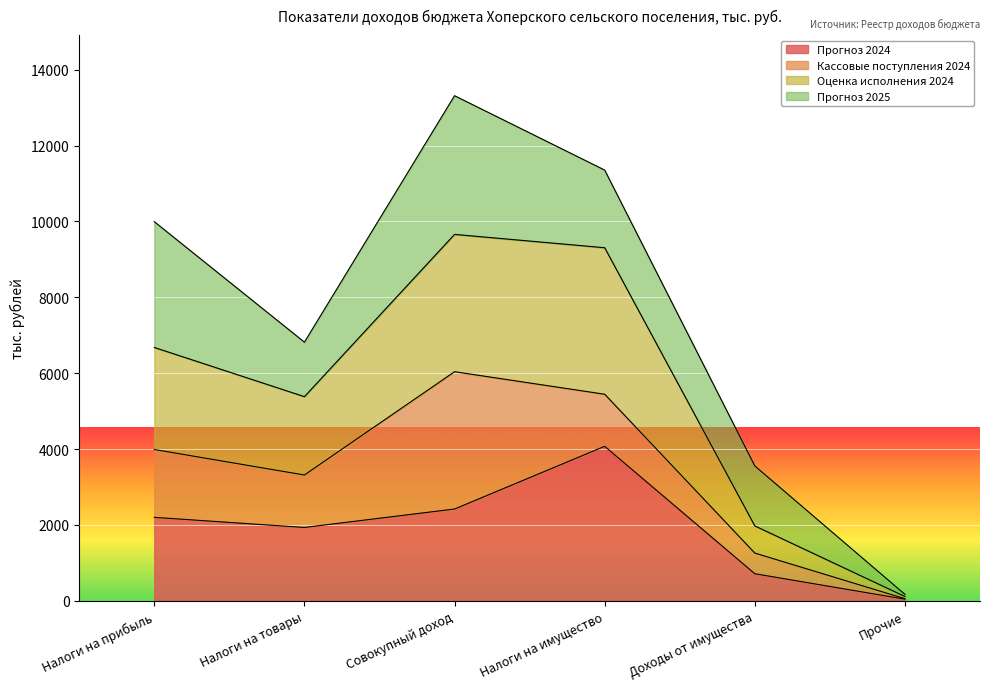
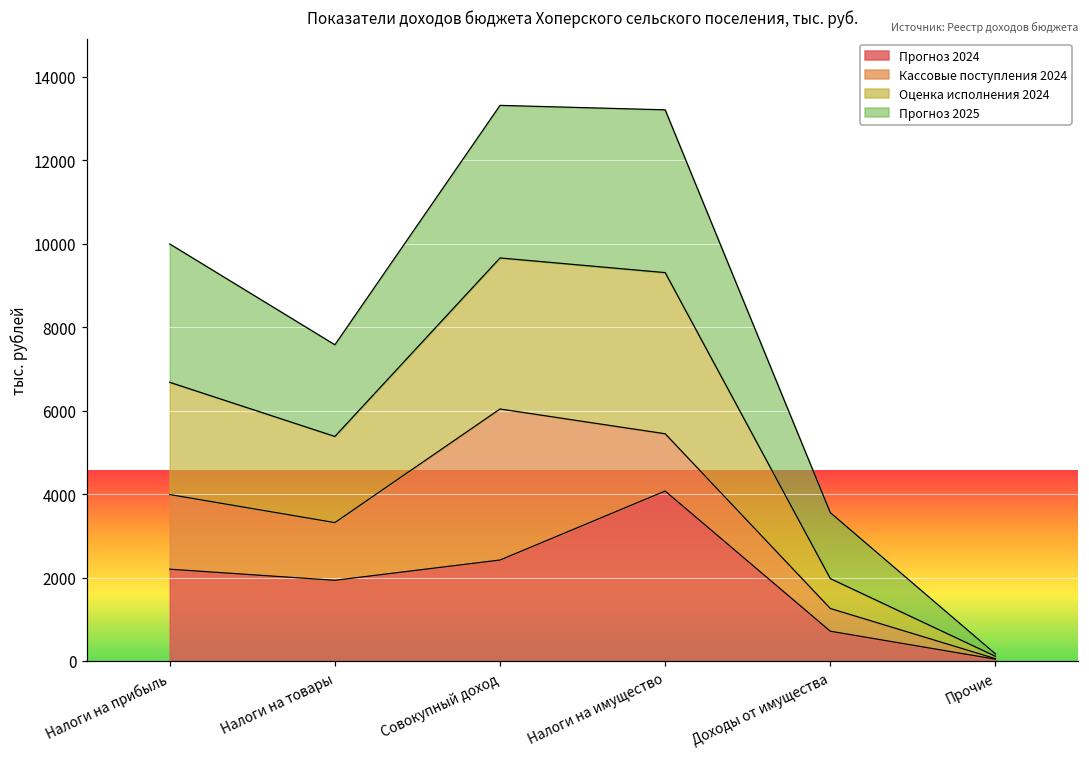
  {
    "Прогноз 2025": {
      "Налоги на прибыль": 3300,
-     "Налоги на товары": 1400,
+     "Налоги на товары": 2200,
      "Совокупный доход": 3700,
-     "Налоги на имущество": 2000,
+     "Налоги на имущество": 3900,
      "Доходы от имущества": 1600
    }
  }
